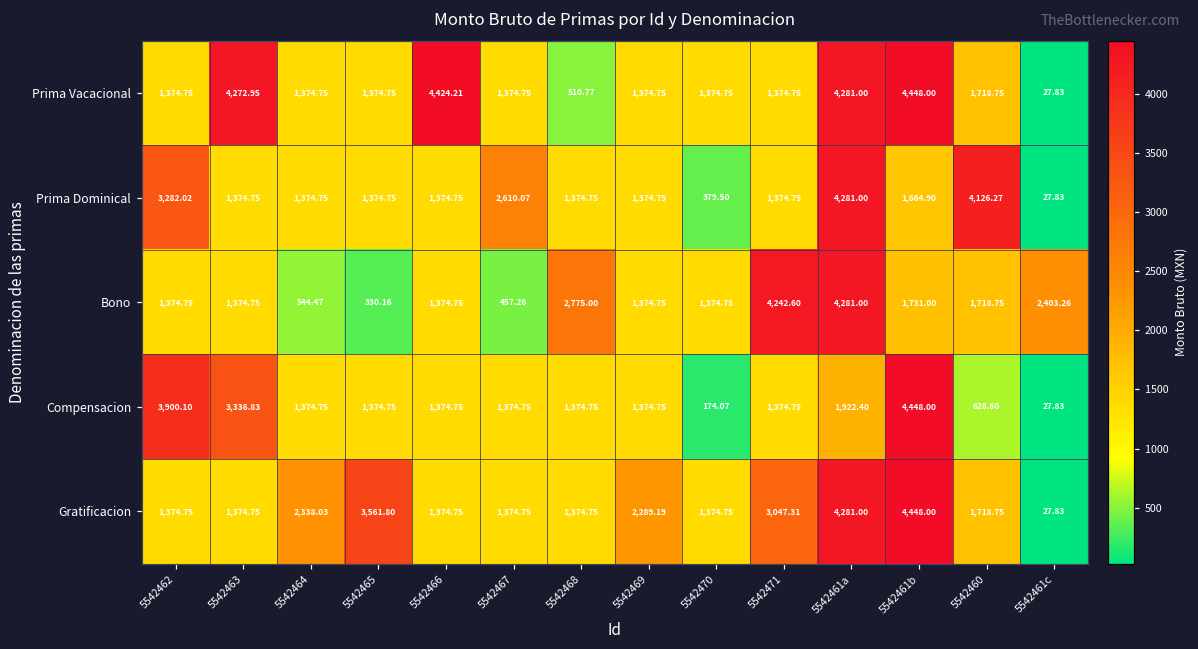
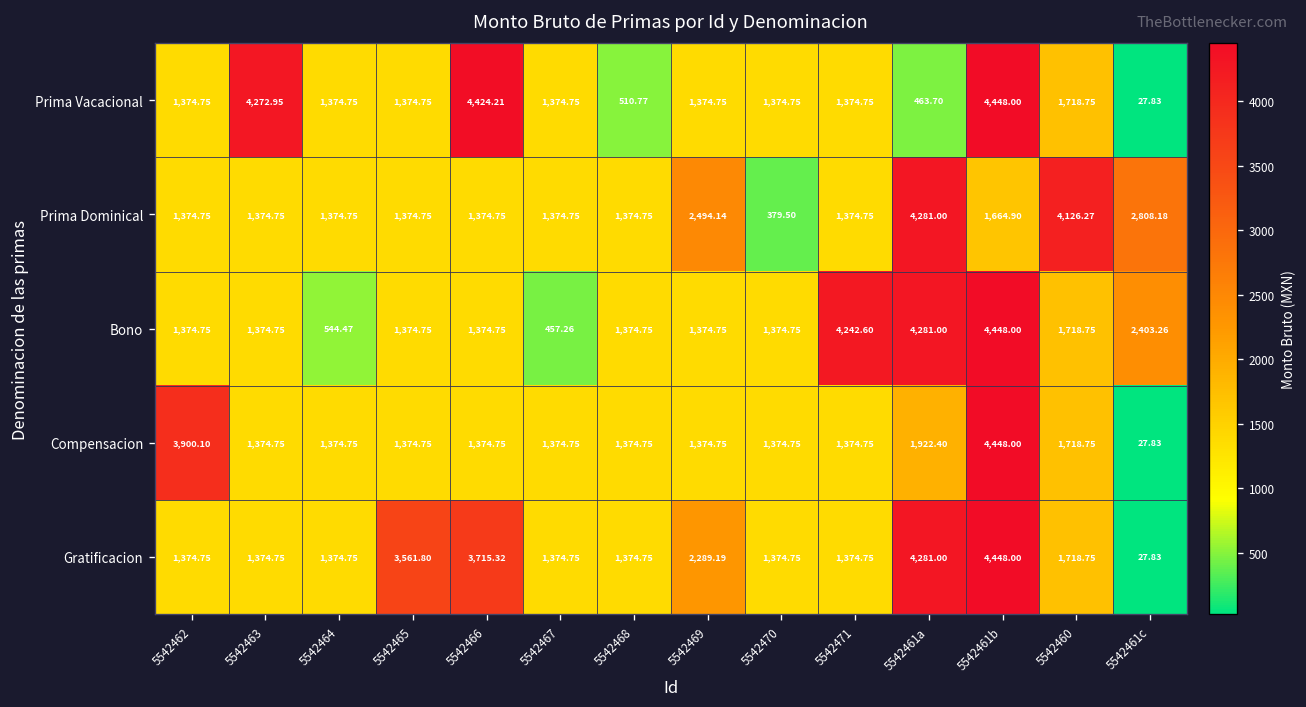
  {
    "Prima Vacacional": {
      "5542462": "1,374.75",
      "5542463": "4,272.95",
      "5542464": "1,374.75",
      "5542465": "1,374.75",
      "5542466": "4,424.21",
      "5542467": "1,374.75",
      "5542468": "510.77",
      "5542469": "1,374.75",
      "5542470": "1,374.75",
      "5542471": "1,374.75",
-     "5542461a": "4,281.00",
+     "5542461a": "463.70",
      "5542461b": "4,448.00",
      "5542460": "1,718.75",
      "5542461c": "27.83"
    },
    "Prima Dominical": {
-     "5542462": "3,282.02",
+     "5542462": "1,374.75",
      "5542463": "1,374.75",
      "5542464": "1,374.75",
      "5542465": "1,374.75",
      "5542466": "1,374.75",
-     "5542467": "2,610.07",
+     "5542467": "1,374.75",
      "5542468": "1,374.75",
-     "5542469": "1,374.75",
+     "5542469": "2,494.14",
      "5542470": "379.50",
      "5542471": "1,374.75",
      "5542461a": "4,281.00",
      "5542461b": "1,664.90",
      "5542460": "4,126.27",
-     "5542461c": "27.83"
+     "5542461c": "2,808.18"
    },
    "Bono": {
      "5542462": "1,374.75",
      "5542463": "1,374.75",
      "5542464": "544.47",
-     "5542465": "330.16",
+     "5542465": "1,374.75",
      "5542466": "1,374.75",
      "5542467": "457.26",
-     "5542468": "2,775.00",
+     "5542468": "1,374.75",
      "5542469": "1,374.75",
      "5542470": "1,374.75",
      "5542471": "4,242.60",
      "5542461a": "4,281.00",
-     "5542461b": "1,731.00",
+     "5542461b": "4,448.00",
      "5542460": "1,718.75",
      "5542461c": "2,403.26"
    },
    "Compensacion": {
      "5542462": "3,900.10",
-     "5542463": "3,336.83",
+     "5542463": "1,374.75",
      "5542464": "1,374.75",
      "5542465": "1,374.75",
      "5542466": "1,374.75",
      "5542467": "1,374.75",
      "5542468": "1,374.75",
      "5542469": "1,374.75",
-     "5542470": "174.07",
+     "5542470": "1,374.75",
      "5542471": "1,374.75",
      "5542461a": "1,922.40",
      "5542461b": "4,448.00",
-     "5542460": "628.60",
+     "5542460": "1,718.75",
      "5542461c": "27.83"
    },
    "Gratificacion": {
      "5542462": "1,374.75",
      "5542463": "1,374.75",
-     "5542464": "2,338.03",
+     "5542464": "1,374.75",
      "5542465": "3,561.80",
-     "5542466": "1,374.75",
+     "5542466": "3,715.32",
      "5542467": "1,374.75",
      "5542468": "1,374.75",
      "5542469": "2,289.19",
      "5542470": "1,374.75",
-     "5542471": "3,047.31",
+     "5542471": "1,374.75",
      "5542461a": "4,281.00",
      "5542461b": "4,448.00",
      "5542460": "1,718.75",
      "5542461c": "27.83"
    }
  }
